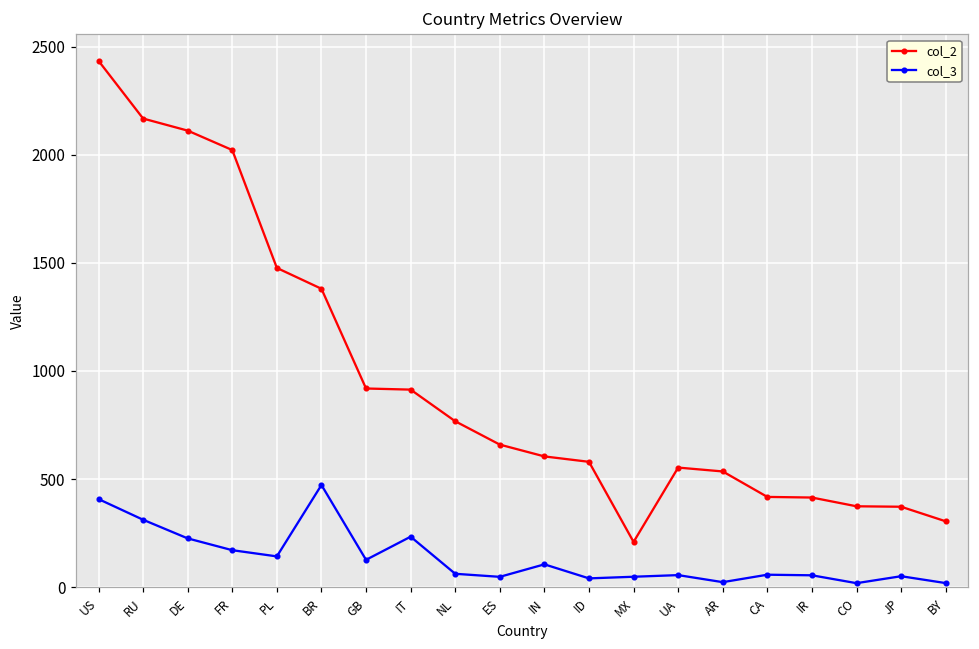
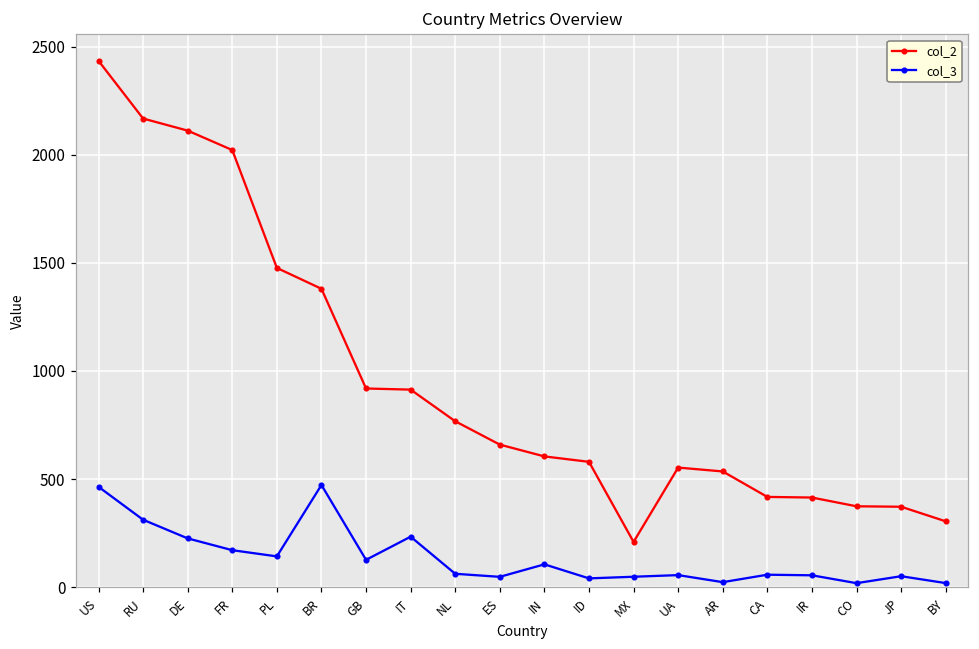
  {
    "col_2": {
      "US": 2430,
      "RU": 2170,
      "DE": 2110,
      "FR": 2020,
      "PL": 1480,
      "BR": 1380,
      "GB": 920,
      "IT": 910,
      "NL": 770,
      "ES": 660,
      "IN": 600,
      "ID": 580,
      "MX": 210,
      "UA": 550,
      "AR": 540,
      "CA": 420,
      "IR": 410,
      "CO": 370,
      "JP": 370,
      "BY": 300
    },
    "col_3": {
-     "US": 410,
+     "US": 460,
      "RU": 310,
      "DE": 230,
      "FR": 170,
      "PL": 140,
      "BR": 470,
      "GB": 130,
      "IT": 230,
      "NL": 60,
      "ES": 50,
      "IN": 110,
      "ID": 40,
      "MX": 50,
      "UA": 60,
      "AR": 20,
      "CA": 60,
      "IR": 50,
      "CO": 20,
      "JP": 50,
      "BY": 20
    }
  }
